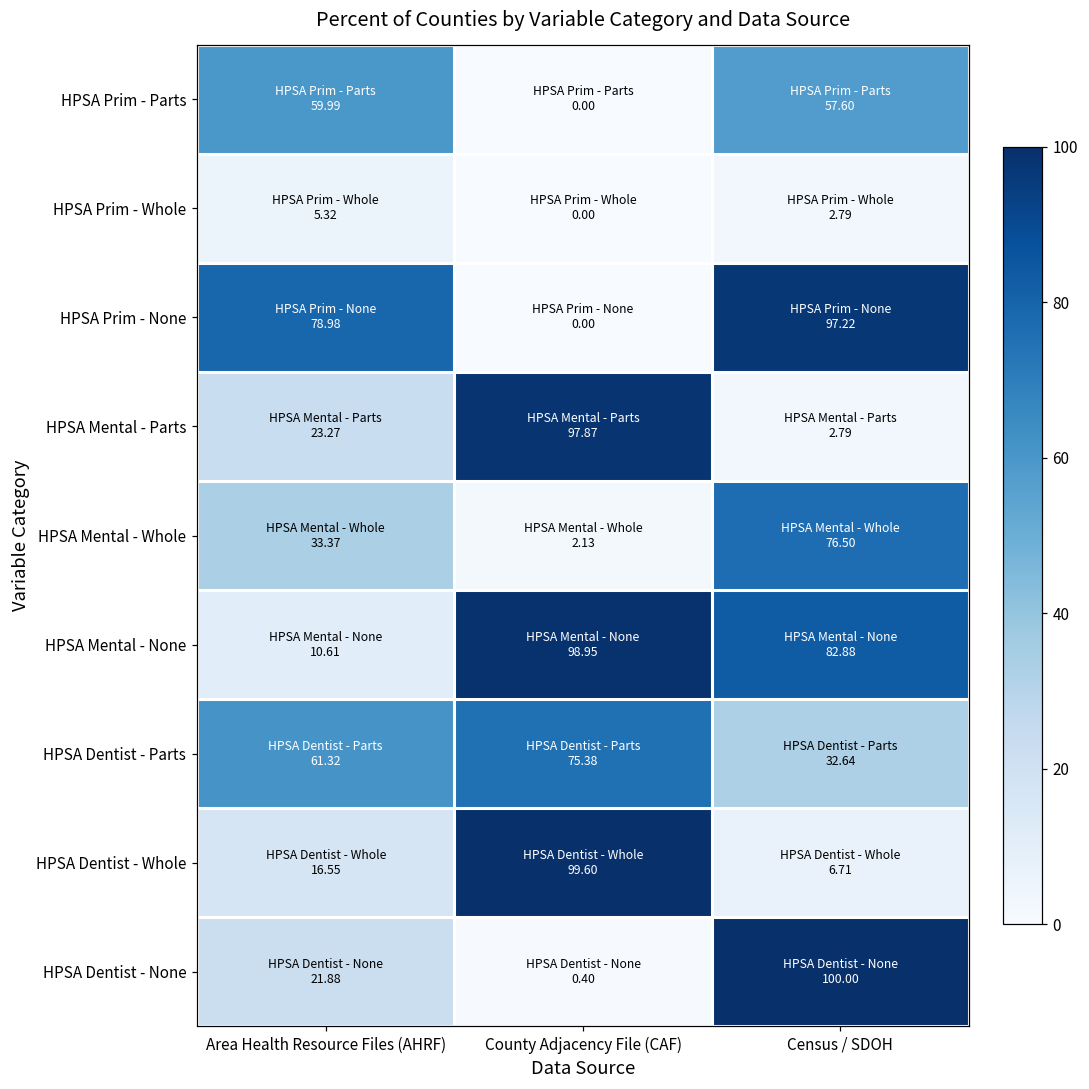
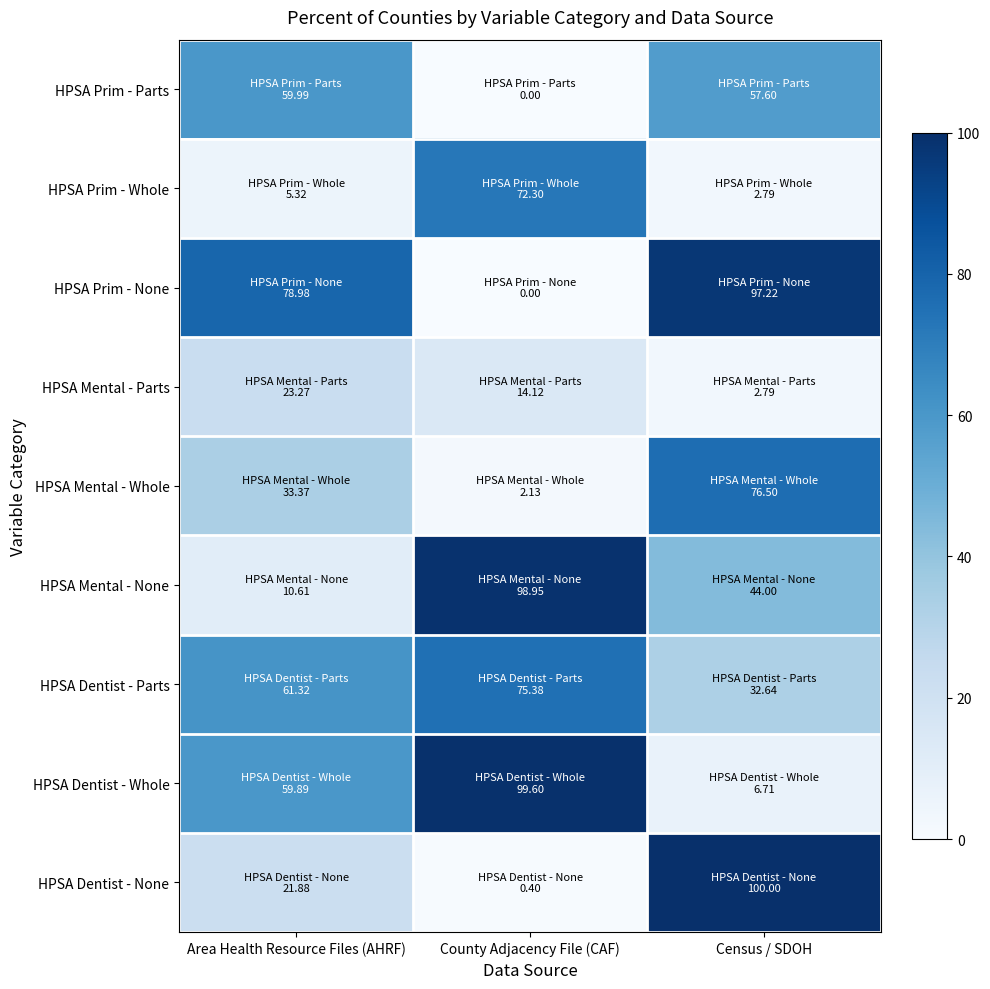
  {
    "HPSA Prim - Parts": {
      "Area Health Resource Files (AHRF)": 59.99,
      "County Adjacency File (CAF)": 0.00,
      "Census / SDOH": 57.60
    },
    "HPSA Prim - Whole": {
      "Area Health Resource Files (AHRF)": 5.32,
-     "County Adjacency File (CAF)": 0.00,
+     "County Adjacency File (CAF)": 72.30,
      "Census / SDOH": 2.79
    },
    "HPSA Prim - None": {
      "Area Health Resource Files (AHRF)": 78.98,
      "County Adjacency File (CAF)": 0.00,
      "Census / SDOH": 97.22
    },
    "HPSA Mental - Parts": {
      "Area Health Resource Files (AHRF)": 23.27,
-     "County Adjacency File (CAF)": 97.87,
+     "County Adjacency File (CAF)": 14.12,
      "Census / SDOH": 2.79
    },
    "HPSA Mental - Whole": {
      "Area Health Resource Files (AHRF)": 33.37,
      "County Adjacency File (CAF)": 2.13,
      "Census / SDOH": 76.50
    },
    "HPSA Mental - None": {
      "Area Health Resource Files (AHRF)": 10.61,
      "County Adjacency File (CAF)": 98.95,
-     "Census / SDOH": 82.88
+     "Census / SDOH": 44.00
    },
    "HPSA Dentist - Parts": {
      "Area Health Resource Files (AHRF)": 61.32,
      "County Adjacency File (CAF)": 75.38,
      "Census / SDOH": 32.64
    },
    "HPSA Dentist - Whole": {
-     "Area Health Resource Files (AHRF)": 16.55,
+     "Area Health Resource Files (AHRF)": 59.89,
      "County Adjacency File (CAF)": 99.60,
      "Census / SDOH": 6.71
    },
    "HPSA Dentist - None": {
      "Area Health Resource Files (AHRF)": 21.88,
      "County Adjacency File (CAF)": 0.40,
      "Census / SDOH": 100.00
    }
  }
